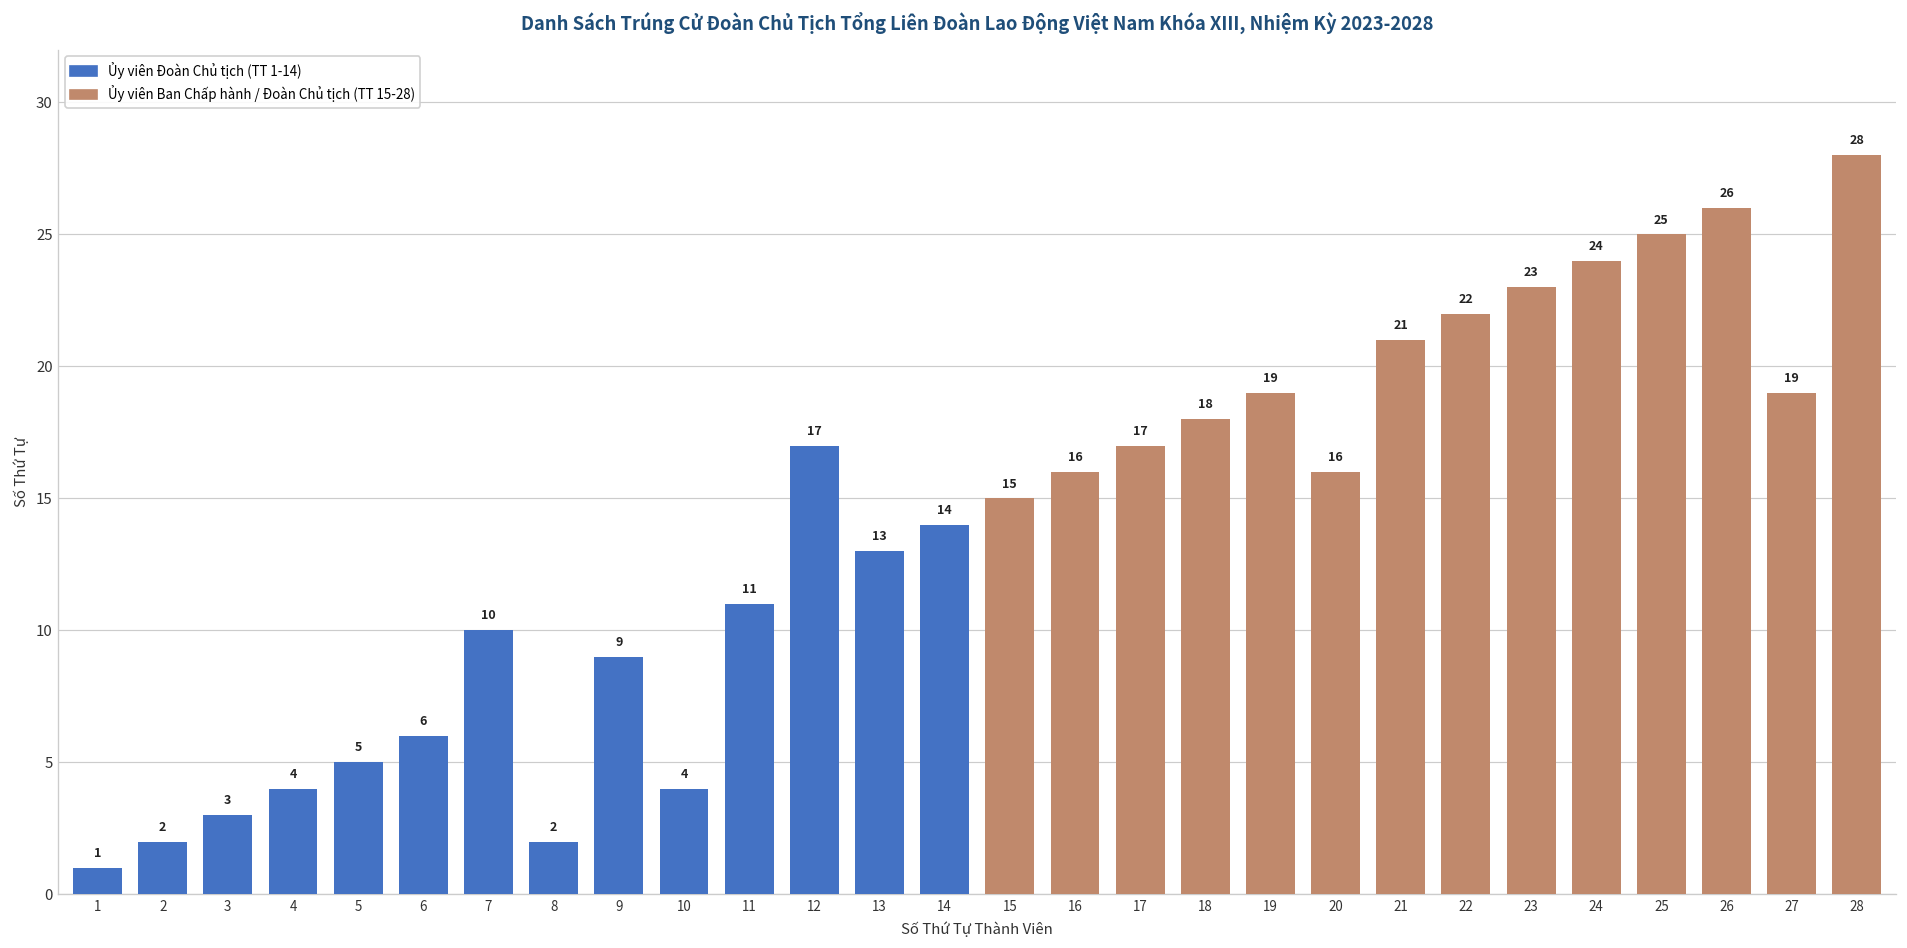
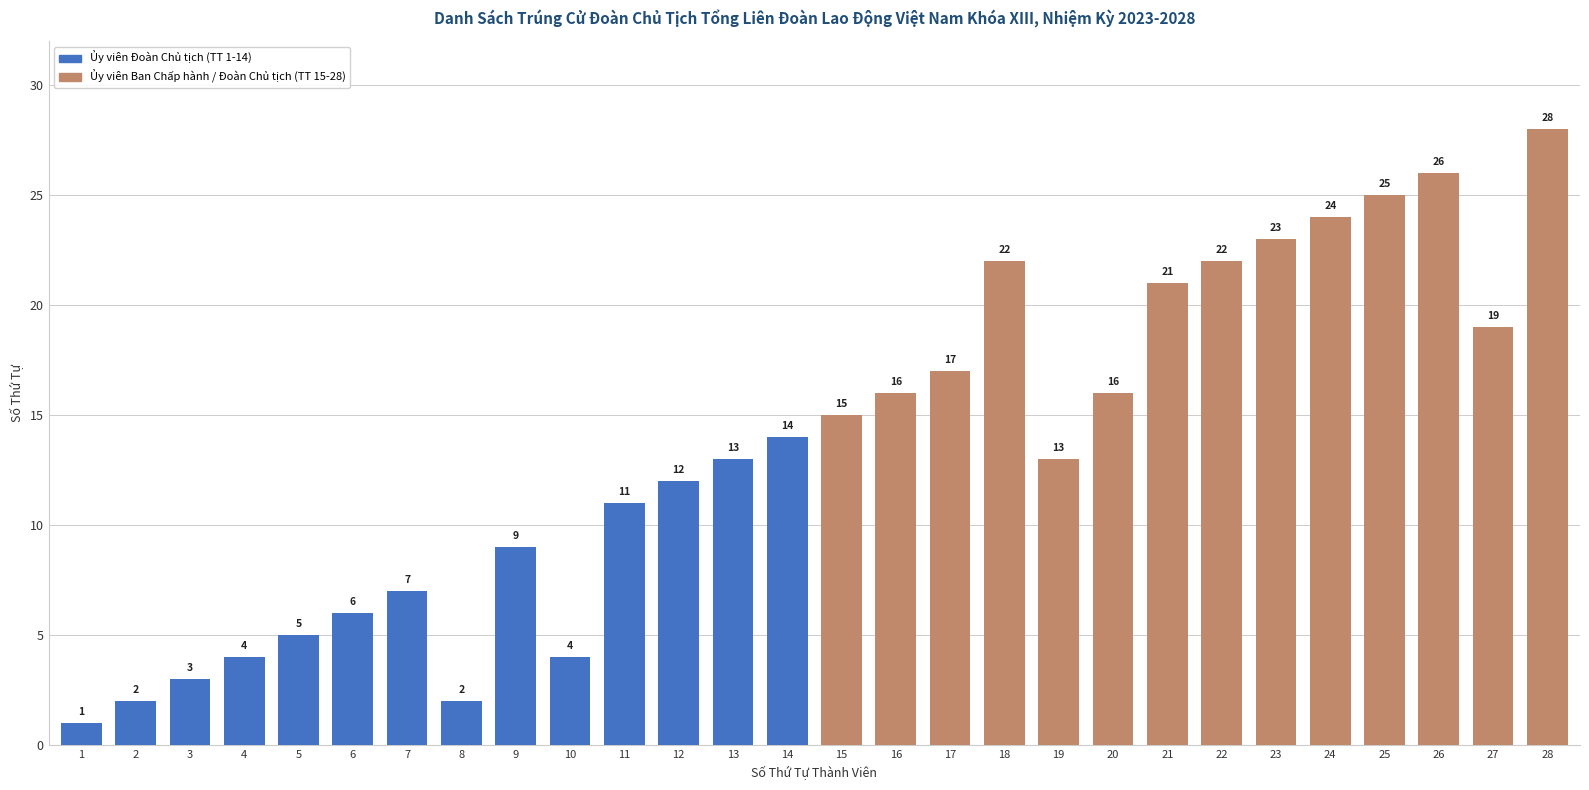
  {
    "1": 1,
    "2": 2,
    "3": 3,
    "4": 4,
    "5": 5,
    "6": 6,
-   "7": 10,
+   "7": 7,
    "8": 2,
    "9": 9,
    "10": 4,
    "11": 11,
-   "12": 17,
+   "12": 12,
    "13": 13,
    "14": 14,
    "15": 15,
    "16": 16,
    "17": 17,
-   "18": 18,
-   "19": 19,
+   "18": 22,
+   "19": 13,
    "20": 16,
    "21": 21,
    "22": 22,
    "23": 23,
    "24": 24,
    "25": 25,
    "26": 26,
    "27": 19,
    "28": 28
  }
